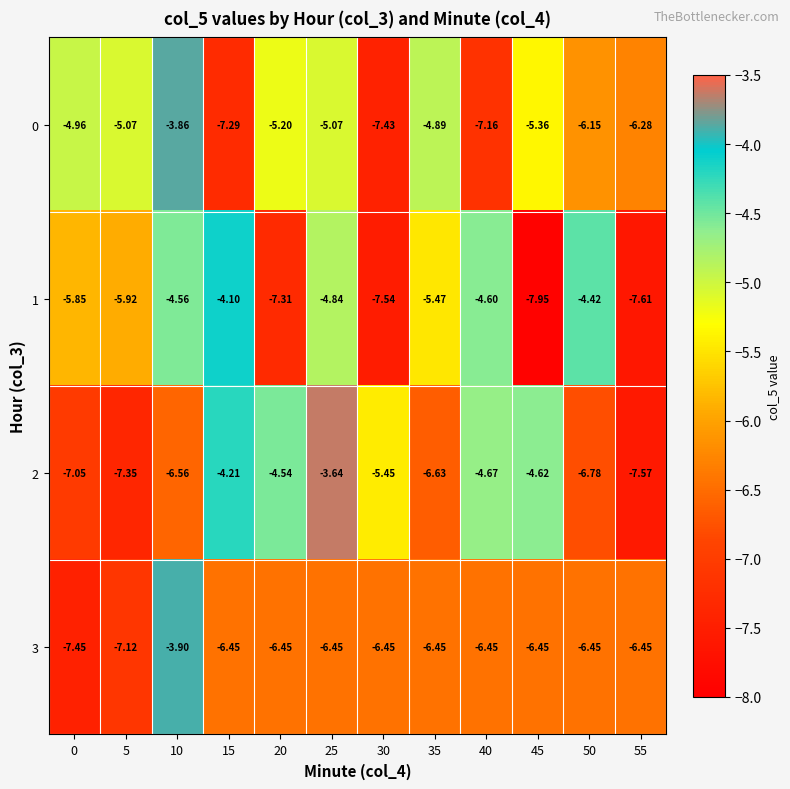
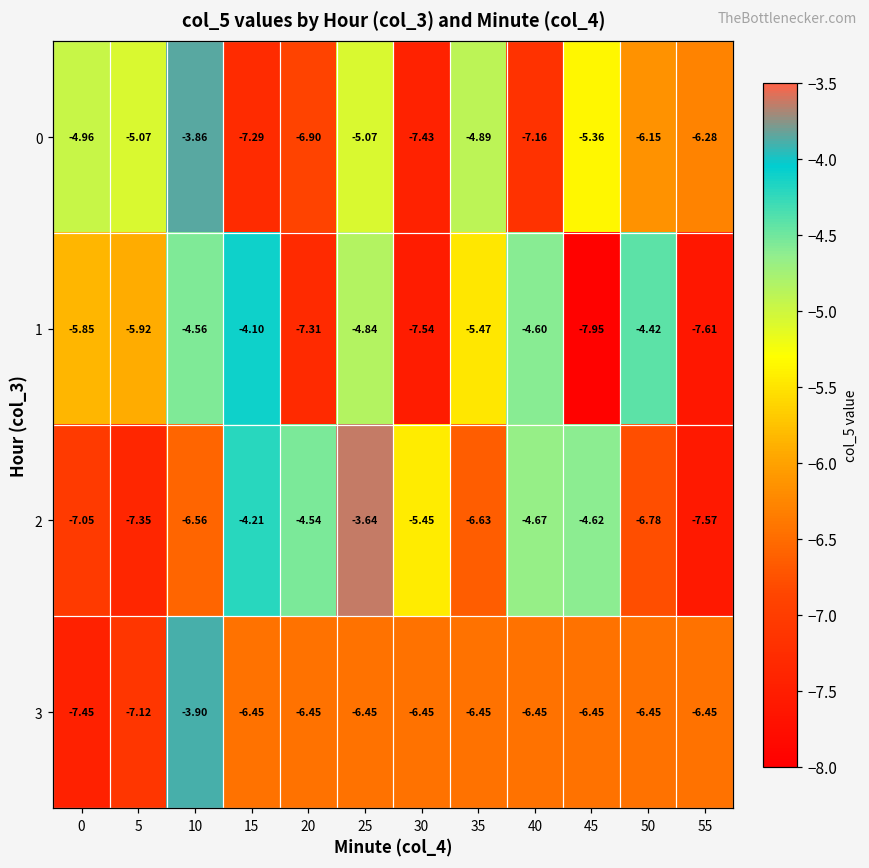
  {
    "0": {
      "0": -4.96,
      "5": -5.07,
      "10": -3.86,
      "15": -7.29,
-     "20": -5.20,
+     "20": -6.90,
      "25": -5.07,
      "30": -7.43,
      "35": -4.89,
      "40": -7.16,
      "45": -5.36,
      "50": -6.15,
      "55": -6.28
    },
    "1": {
      "0": -5.85,
      "5": -5.92,
      "10": -4.56,
      "15": -4.10,
      "20": -7.31,
      "25": -4.84,
      "30": -7.54,
      "35": -5.47,
      "40": -4.60,
      "45": -7.95,
      "50": -4.42,
      "55": -7.61
    },
    "2": {
      "0": -7.05,
      "5": -7.35,
      "10": -6.56,
      "15": -4.21,
      "20": -4.54,
      "25": -3.64,
      "30": -5.45,
      "35": -6.63,
      "40": -4.67,
      "45": -4.62,
      "50": -6.78,
      "55": -7.57
    },
    "3": {
      "0": -7.45,
      "5": -7.12,
      "10": -3.90,
      "15": -6.45,
      "20": -6.45,
      "25": -6.45,
      "30": -6.45,
      "35": -6.45,
      "40": -6.45,
      "45": -6.45,
      "50": -6.45,
      "55": -6.45
    }
  }
